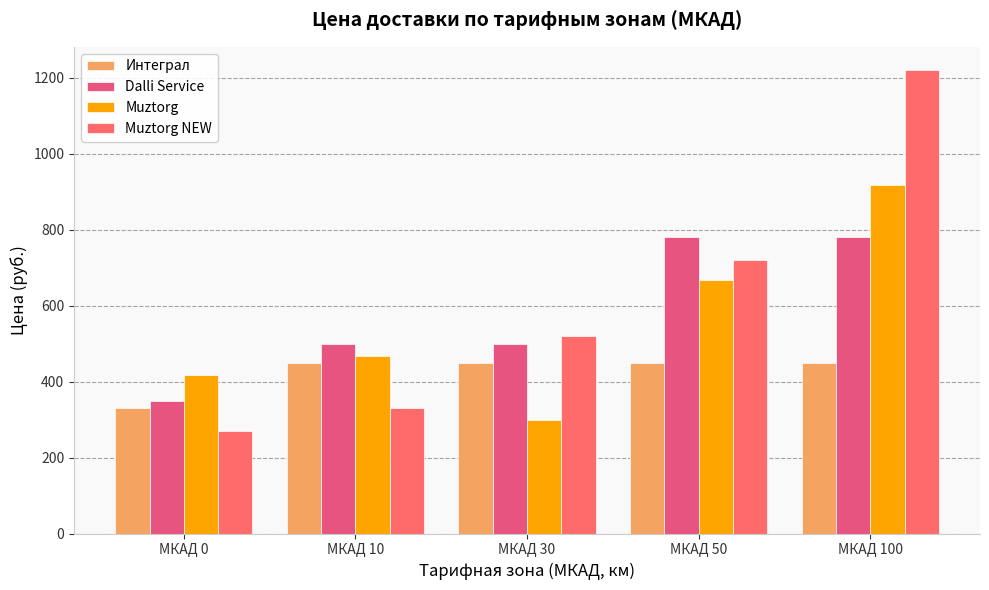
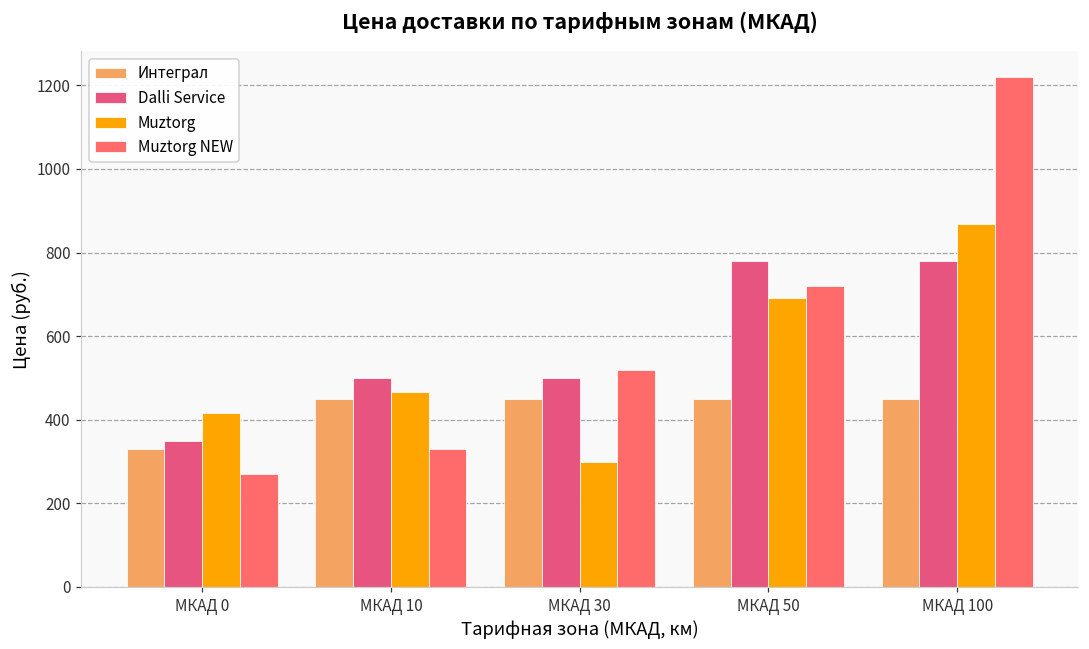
  {
    "Muztorg": {
      "МКАД 0": 420,
      "МКАД 10": 470,
      "МКАД 30": 300,
-     "МКАД 50": 670,
-     "МКАД 100": 920
+     "МКАД 50": 690,
+     "МКАД 100": 870
    }
  }
